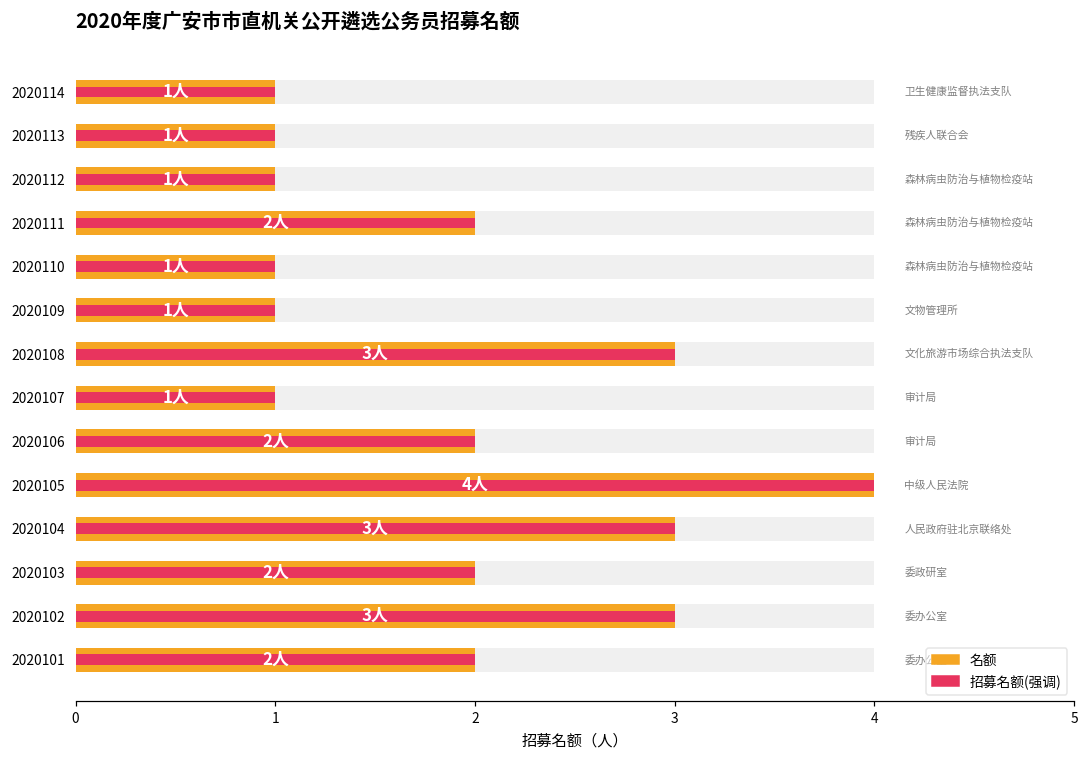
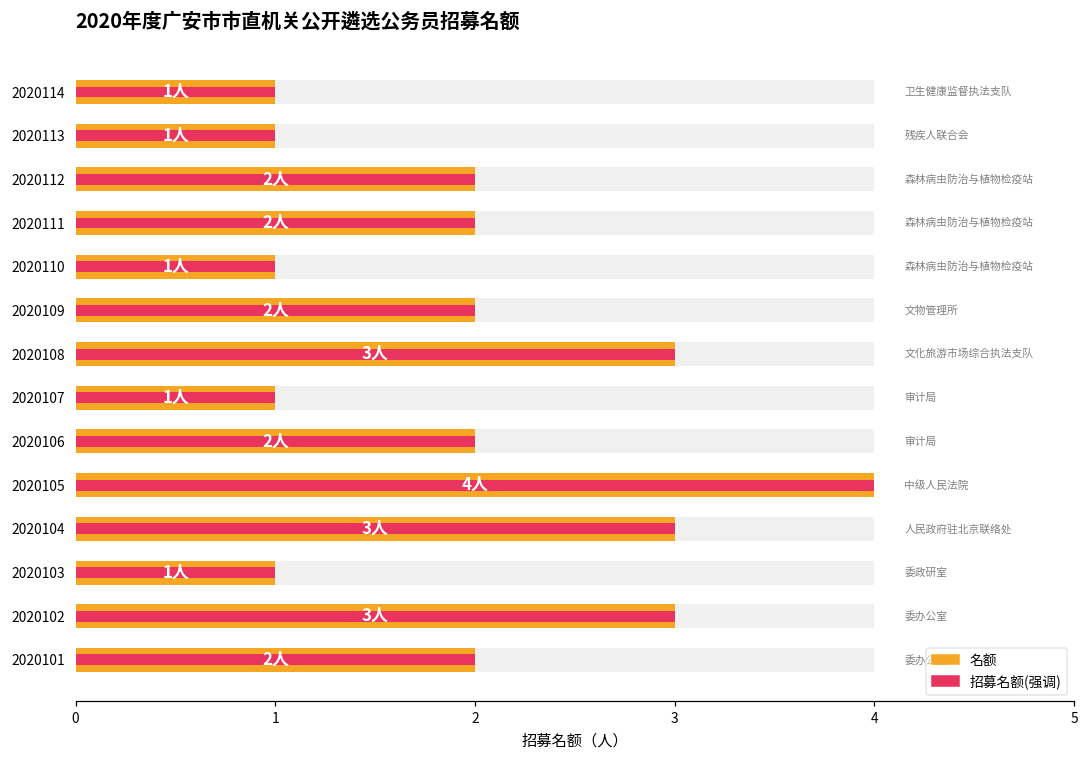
  {
    "名额": {
-     "2020112": "1人",
-     "2020109": "1人",
-     "2020103": "2人"
+     "2020112": "2人",
+     "2020109": "2人",
+     "2020103": "1人"
    }
  }
